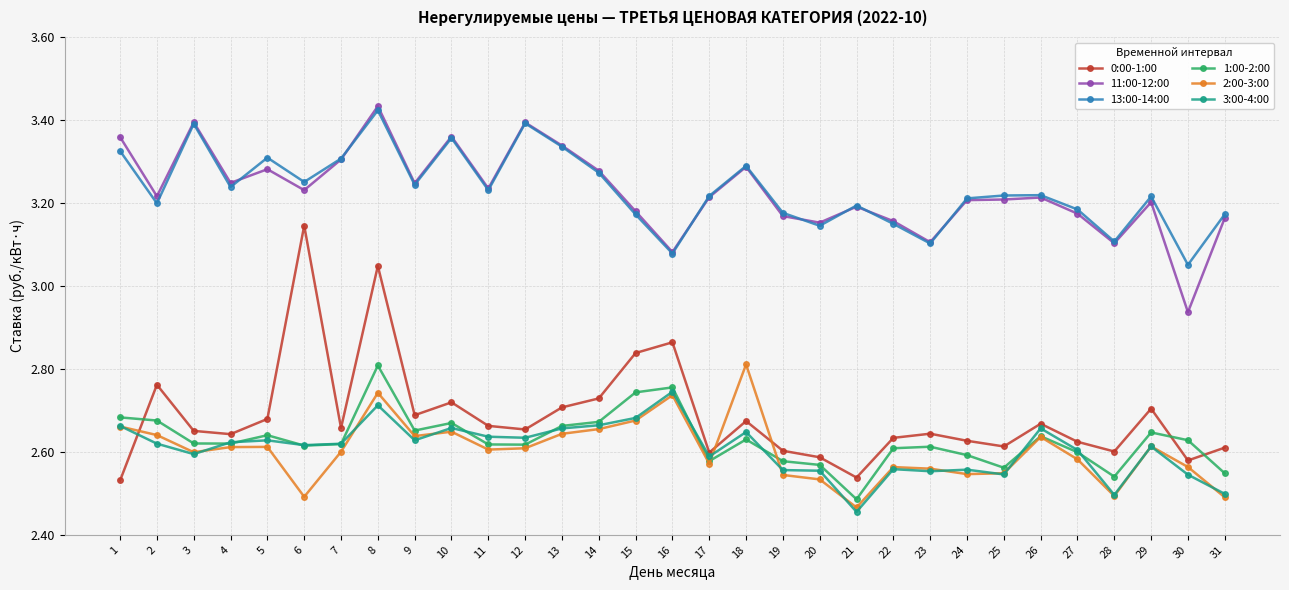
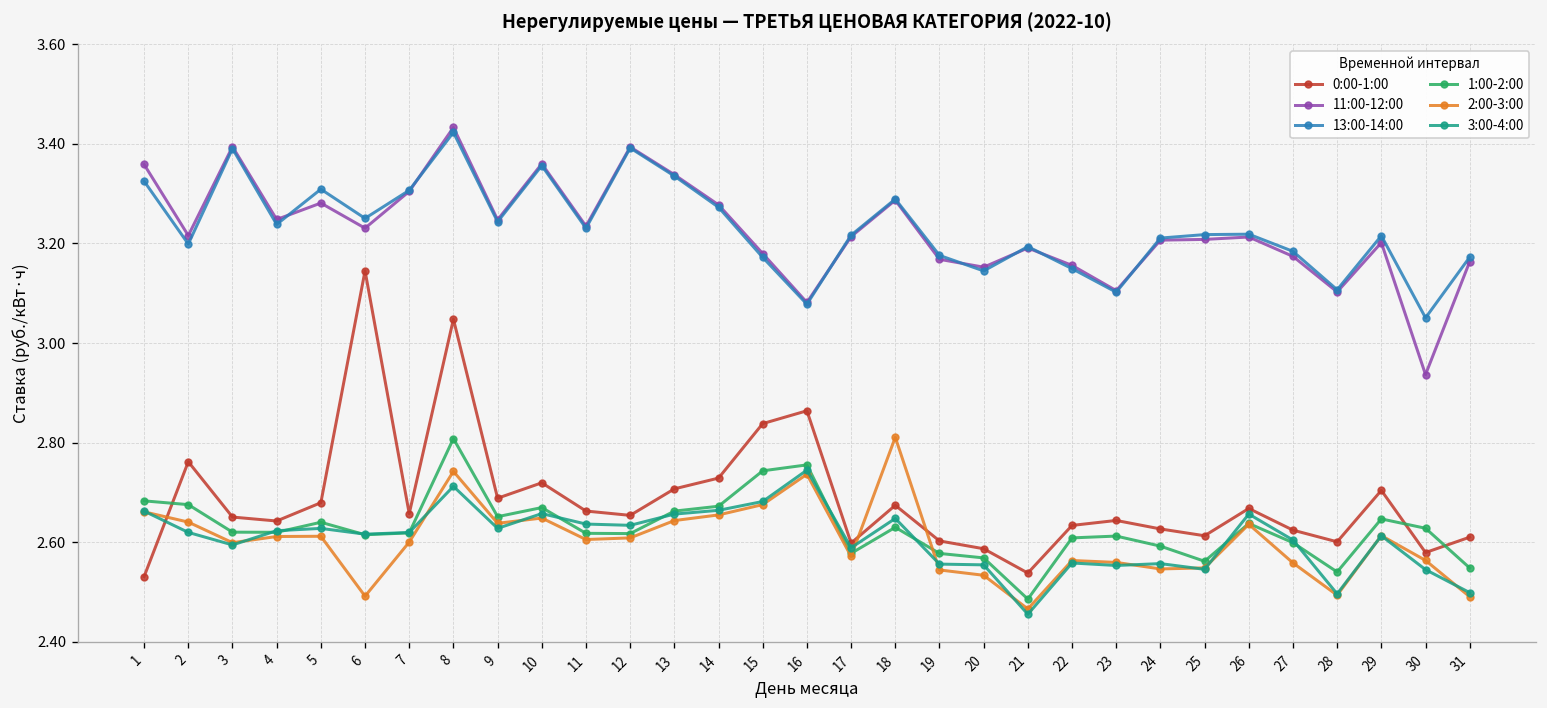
  {
    "0:00-1:00": {
      "1": 2.53,
      "2": 2.76,
      "3": 2.65,
      "4": 2.64,
      "5": 2.68,
      "6": 3.15,
      "7": 2.66,
      "8": 3.05,
      "9": 2.69,
      "10": 2.72,
      "11": 2.66,
      "12": 2.65,
      "13": 2.71,
      "14": 2.73,
      "15": 2.84,
      "16": 2.86,
      "17": 2.60,
      "18": 2.67,
      "19": 2.60,
      "20": 2.59,
      "21": 2.54,
      "22": 2.63,
      "23": 2.64,
      "24": 2.63,
      "25": 2.61,
      "26": 2.67,
      "27": 2.62,
      "28": 2.60,
      "29": 2.70,
      "30": 2.58,
      "31": 2.61
    },
    "11:00-12:00": {
      "1": 3.36,
      "2": 3.22,
      "4": 3.25,
      "5": 3.28,
      "6": 3.23,
      "8": 3.43,
      "15": 3.18,
      "19": 3.17,
      "20": 3.15,
      "22": 3.16,
      "25": 3.21,
      "27": 3.17,
      "29": 3.20,
      "30": 2.94,
      "31": 3.16
    },
    "13:00-14:00": {
      "1": 3.33,
      "2": 3.20,
      "4": 3.24,
      "5": 3.31,
      "6": 3.25,
      "8": 3.42,
      "15": 3.17,
      "19": 3.18,
      "20": 3.14,
      "22": 3.15,
      "25": 3.22,
      "27": 3.18,
      "29": 3.22,
      "30": 3.05,
      "31": 3.17
    },
    "2:00-3:00": {
      "2": 2.64,
      "4": 2.61,
      "5": 2.61,
      "6": 2.49,
      "7": 2.60,
      "8": 2.74,
      "9": 2.64,
      "10": 2.65,
      "11": 2.61,
      "12": 2.61,
      "13": 2.64,
      "14": 2.65,
      "15": 2.68,
      "16": 2.74,
      "17": 2.57,
      "18": 2.81,
      "19": 2.54,
      "20": 2.53,
      "21": 2.47,
      "24": 2.55,
-     "27": 2.58,
+     "27": 2.56,
      "30": 2.56,
      "31": 2.49
    }
  }
